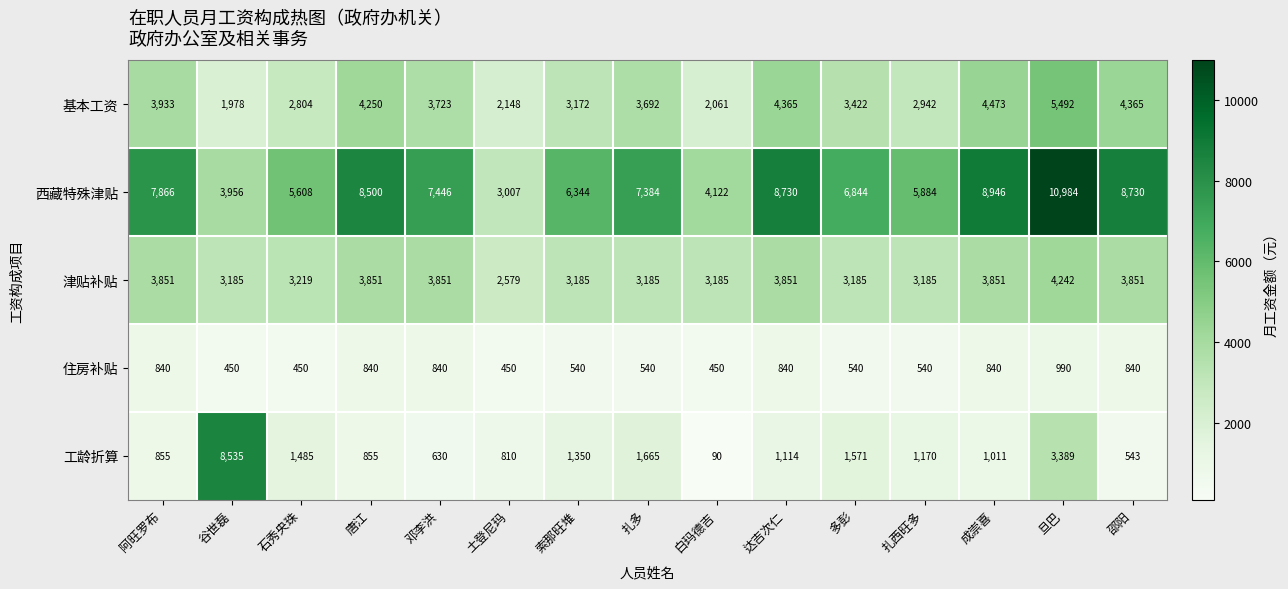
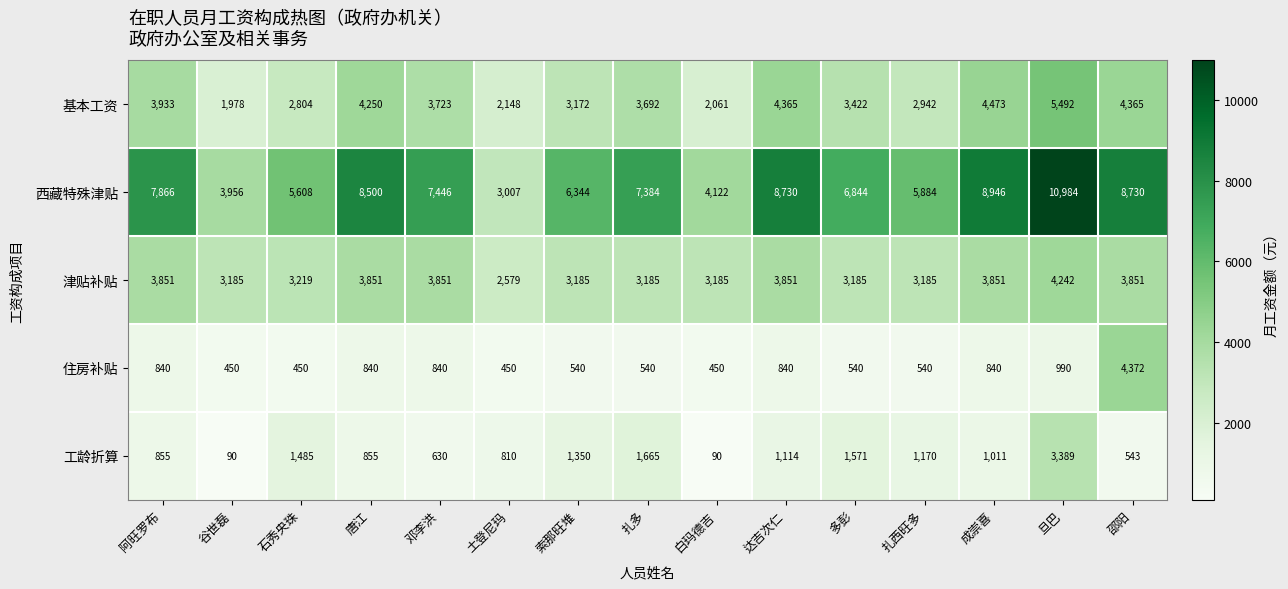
  {
    "基本工资": {
      "阿旺罗布": "3,933",
      "谷世磊": "1,978",
      "石秀央珠": "2,804",
      "唐江": "4,250",
      "邓李洪": "3,723",
      "土登尼玛": "2,148",
      "索那旺堆": "3,172",
      "扎多": "3,692",
      "白玛德吉": "2,061",
      "达吉次仁": "4,365",
      "多彭": "3,422",
      "扎西旺多": "2,942",
      "成崇喜": "4,473",
      "旦巴": "5,492",
      "邵阳": "4,365"
    },
    "西藏特殊津贴": {
      "阿旺罗布": "7,866",
      "谷世磊": "3,956",
      "石秀央珠": "5,608",
      "唐江": "8,500",
      "邓李洪": "7,446",
      "土登尼玛": "3,007",
      "索那旺堆": "6,344",
      "扎多": "7,384",
      "白玛德吉": "4,122",
      "达吉次仁": "8,730",
      "多彭": "6,844",
      "扎西旺多": "5,884",
      "成崇喜": "8,946",
      "旦巴": "10,984",
      "邵阳": "8,730"
    },
    "津贴补贴": {
      "阿旺罗布": "3,851",
      "谷世磊": "3,185",
      "石秀央珠": "3,219",
      "唐江": "3,851",
      "邓李洪": "3,851",
      "土登尼玛": "2,579",
      "索那旺堆": "3,185",
      "扎多": "3,185",
      "白玛德吉": "3,185",
      "达吉次仁": "3,851",
      "多彭": "3,185",
      "扎西旺多": "3,185",
      "成崇喜": "3,851",
      "旦巴": "4,242",
      "邵阳": "3,851"
    },
    "住房补贴": {
      "阿旺罗布": "840",
      "谷世磊": "450",
      "石秀央珠": "450",
      "唐江": "840",
      "邓李洪": "840",
      "土登尼玛": "450",
      "索那旺堆": "540",
      "扎多": "540",
      "白玛德吉": "450",
      "达吉次仁": "840",
      "多彭": "540",
      "扎西旺多": "540",
      "成崇喜": "840",
      "旦巴": "990",
-     "邵阳": "840"
+     "邵阳": "4,372"
    },
    "工龄折算": {
      "阿旺罗布": "855",
-     "谷世磊": "8,535",
+     "谷世磊": "90",
      "石秀央珠": "1,485",
      "唐江": "855",
      "邓李洪": "630",
      "土登尼玛": "810",
      "索那旺堆": "1,350",
      "扎多": "1,665",
      "白玛德吉": "90",
      "达吉次仁": "1,114",
      "多彭": "1,571",
      "扎西旺多": "1,170",
      "成崇喜": "1,011",
      "旦巴": "3,389",
      "邵阳": "543"
    }
  }
